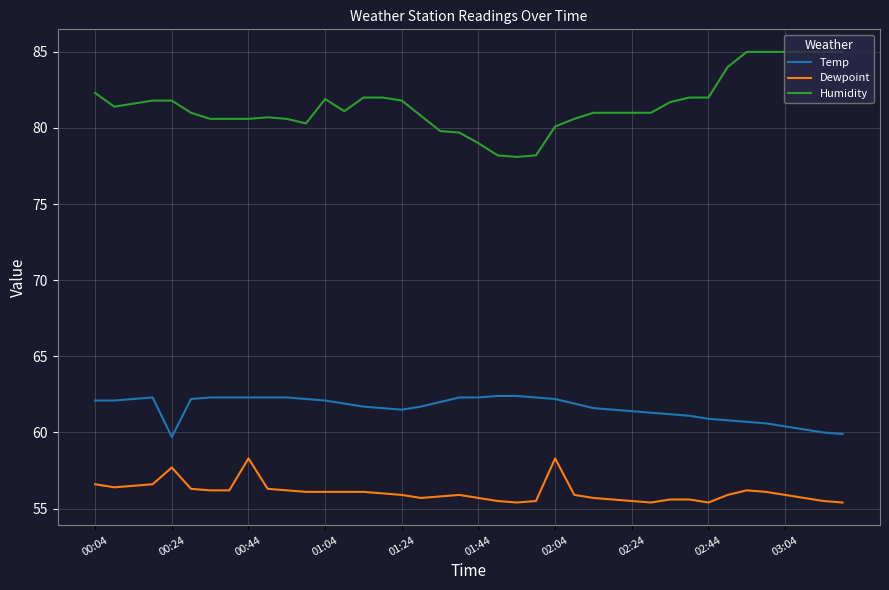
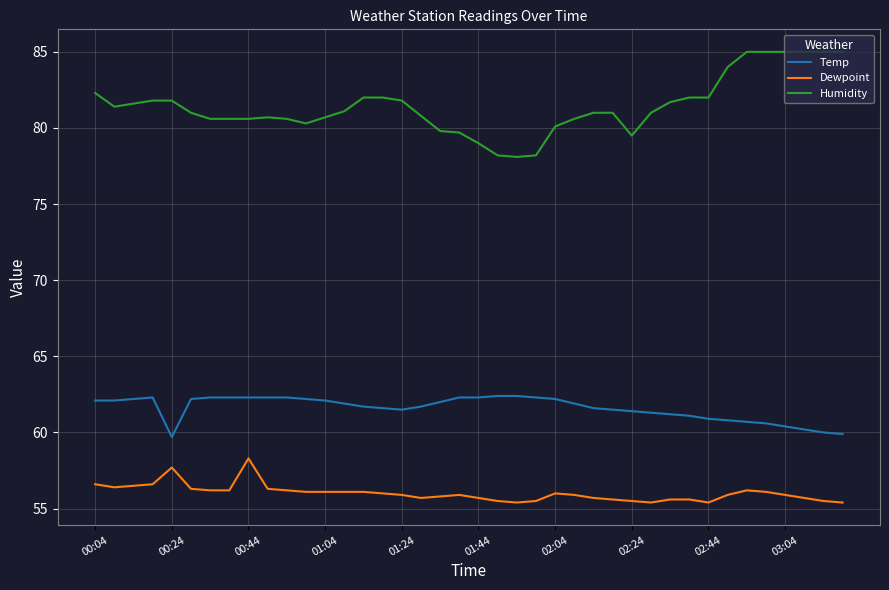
  {
    "Temp": {
      "00:04": 62.1,
      "00:24": 59.7,
      "00:44": 62.3,
      "01:04": 62.1,
      "01:24": 61.5,
      "01:44": 62.3,
      "02:04": 62.2,
      "02:24": 61.4,
      "02:44": 60.9,
      "03:04": 60.4
    },
    "Dewpoint": {
      "00:04": 56.6,
      "00:24": 57.7,
      "00:44": 58.3,
      "01:04": 56.1,
      "01:24": 55.9,
      "01:44": 55.7,
-     "02:04": 58.3,
+     "02:04": 56.0,
      "02:24": 55.5,
      "02:44": 55.4,
      "03:04": 55.9
    },
    "Humidity": {
      "00:04": 82.3,
      "00:24": 81.8,
      "00:44": 80.6,
-     "01:04": 81.9,
+     "01:04": 80.7,
      "01:24": 81.8,
      "01:44": 79.0,
      "02:04": 80.1,
-     "02:24": 81.0,
+     "02:24": 79.5,
      "02:44": 82.0
    }
  }
